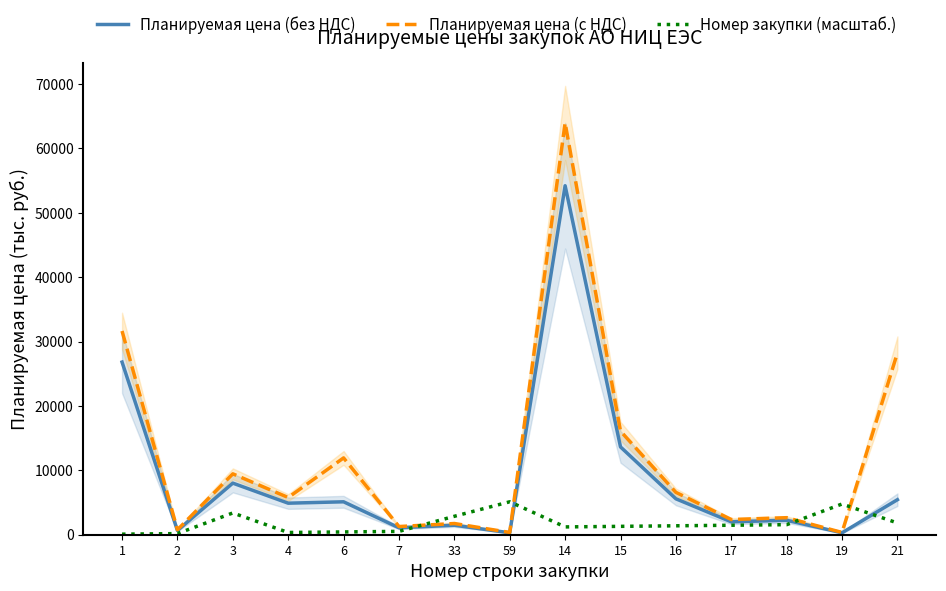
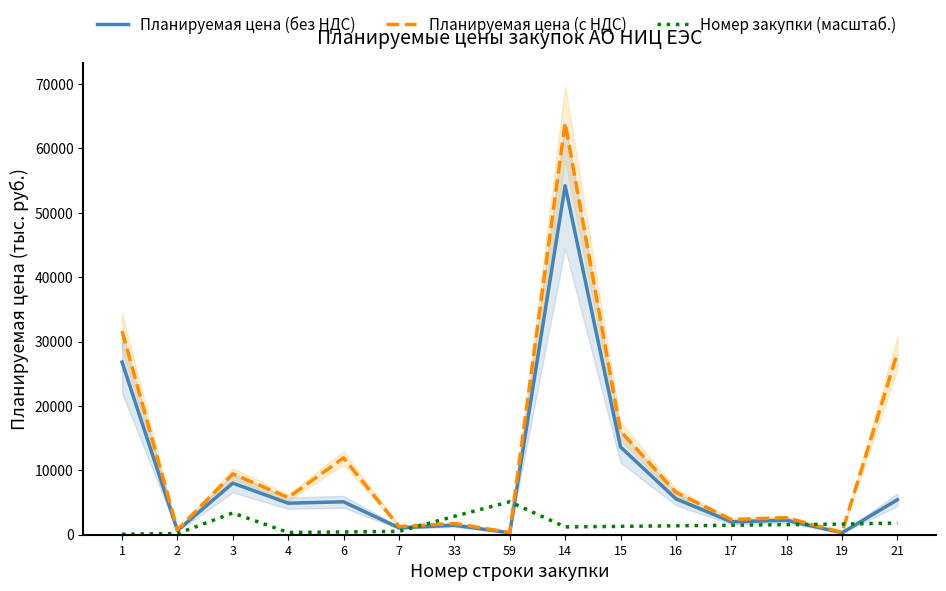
  {
    "Номер закупки (масштаб.)": {
      "1": 0,
      "2": 0,
      "3": 3000,
      "4": 0,
      "6": 0,
      "7": 1000,
      "33": 3000,
      "59": 5000,
      "14": 1000,
      "15": 1000,
      "16": 1000,
      "17": 1000,
      "18": 2000,
-     "19": 5000,
+     "19": 2000,
      "21": 2000
    }
  }
